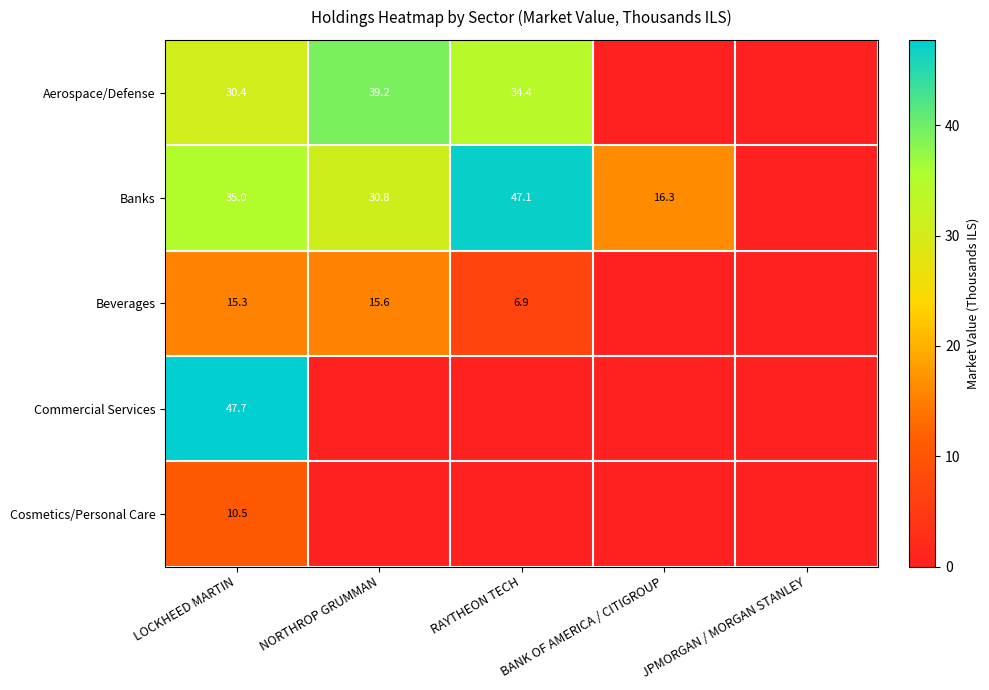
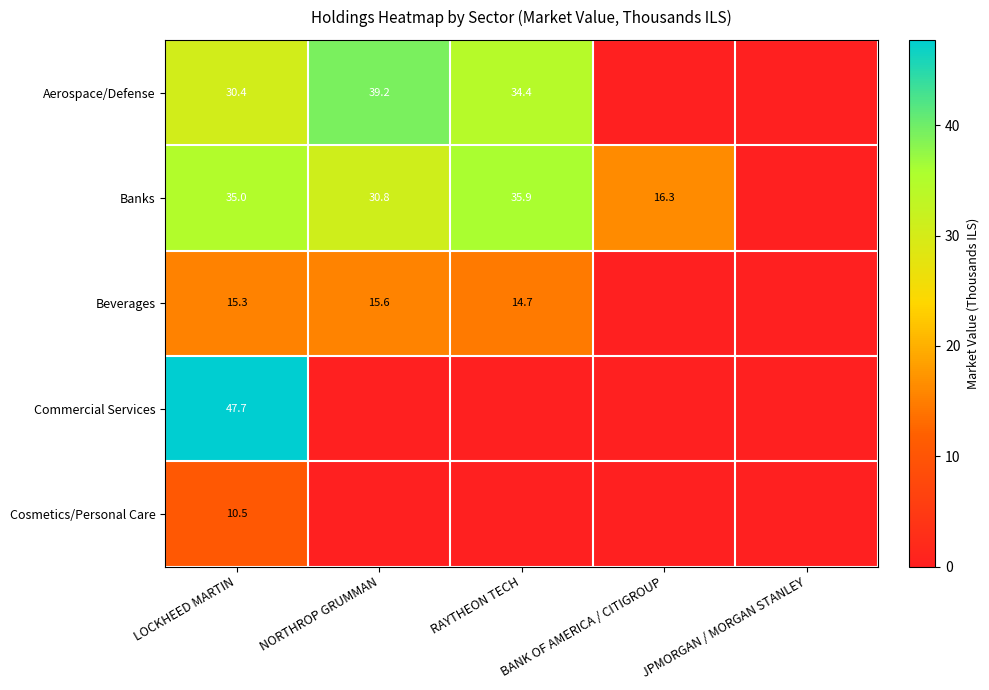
  {
    "Aerospace/Defense": {
      "LOCKHEED MARTIN": 30.4,
      "NORTHROP GRUMMAN": 39.2,
      "RAYTHEON TECH": 34.4
    },
    "Banks": {
      "LOCKHEED MARTIN": 35.0,
      "NORTHROP GRUMMAN": 30.8,
-     "RAYTHEON TECH": 47.1,
+     "RAYTHEON TECH": 35.9,
      "BANK OF AMERICA / CITIGROUP": 16.3
    },
    "Beverages": {
      "LOCKHEED MARTIN": 15.3,
      "NORTHROP GRUMMAN": 15.6,
-     "RAYTHEON TECH": 6.9
+     "RAYTHEON TECH": 14.7
    },
    "Commercial Services": {
      "LOCKHEED MARTIN": 47.7
    },
    "Cosmetics/Personal Care": {
      "LOCKHEED MARTIN": 10.5
    }
  }
